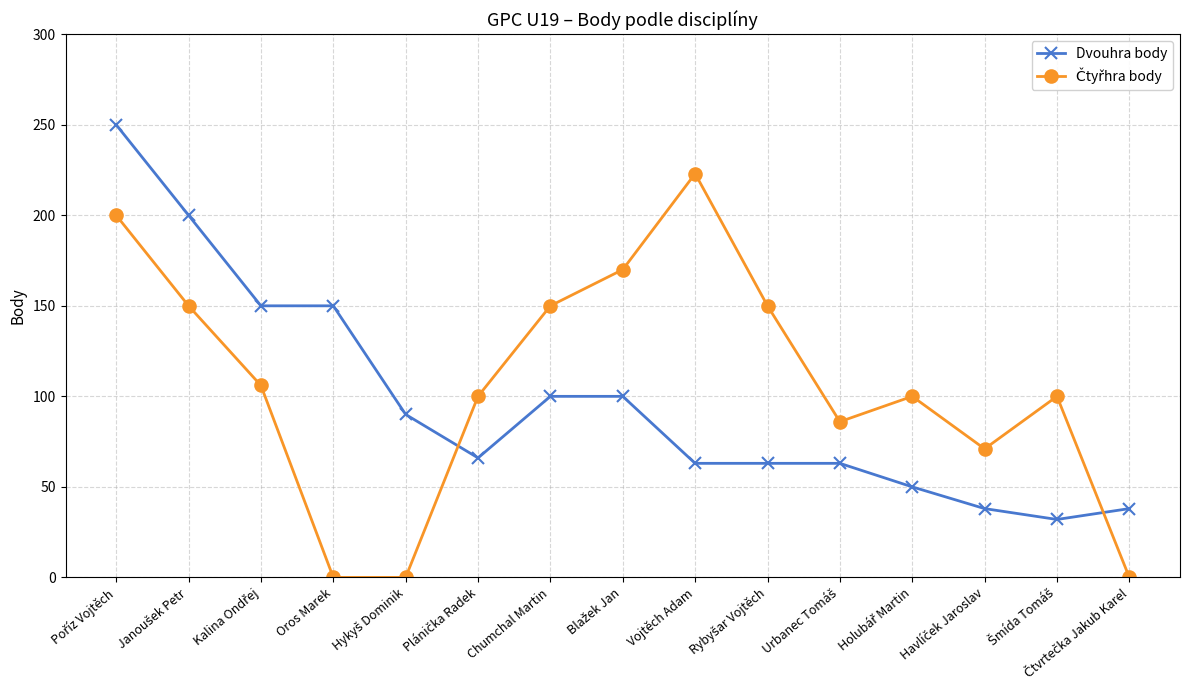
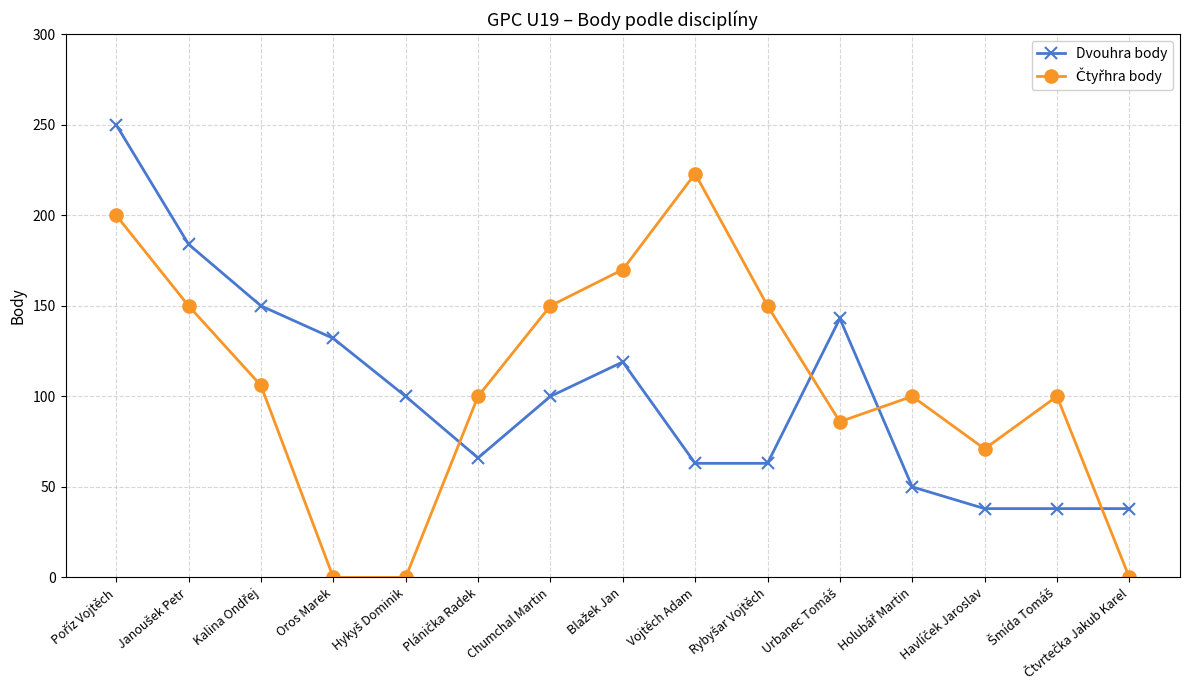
  {
    "Dvouhra body": {
      "Poříz Vojtěch": 250,
-     "Janoušek Petr": 200,
+     "Janoušek Petr": 184,
      "Kalina Ondřej": 150,
-     "Oros Marek": 150,
-     "Hykyš Dominik": 90,
+     "Oros Marek": 132,
+     "Hykyš Dominik": 100,
      "Plánička Radek": 66,
      "Chumchal Martin": 100,
-     "Blažek Jan": 100,
+     "Blažek Jan": 119,
      "Vojtěch Adam": 63,
      "Rybyšar Vojtěch": 63,
-     "Urbanec Tomáš": 63,
+     "Urbanec Tomáš": 143,
      "Holubář Martin": 50,
      "Havlíček Jaroslav": 38,
-     "Šmída Tomáš": 32,
+     "Šmída Tomáš": 38,
      "Čtvrtečka Jakub Karel": 38
    },
    "Čtyřhra body": {
      "Poříz Vojtěch": 200,
      "Janoušek Petr": 150,
      "Kalina Ondřej": 106,
      "Oros Marek": 0,
      "Hykyš Dominik": 0,
      "Plánička Radek": 100,
      "Chumchal Martin": 150,
      "Blažek Jan": 170,
      "Vojtěch Adam": 223,
      "Rybyšar Vojtěch": 150,
      "Urbanec Tomáš": 86,
      "Holubář Martin": 100,
      "Havlíček Jaroslav": 71,
      "Šmída Tomáš": 100,
      "Čtvrtečka Jakub Karel": 0
    }
  }
